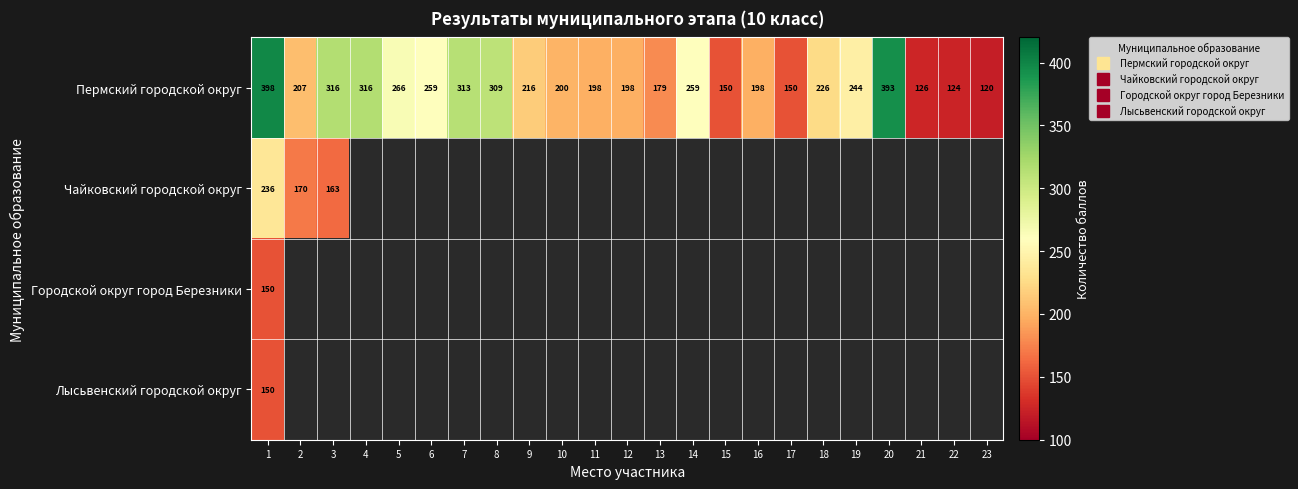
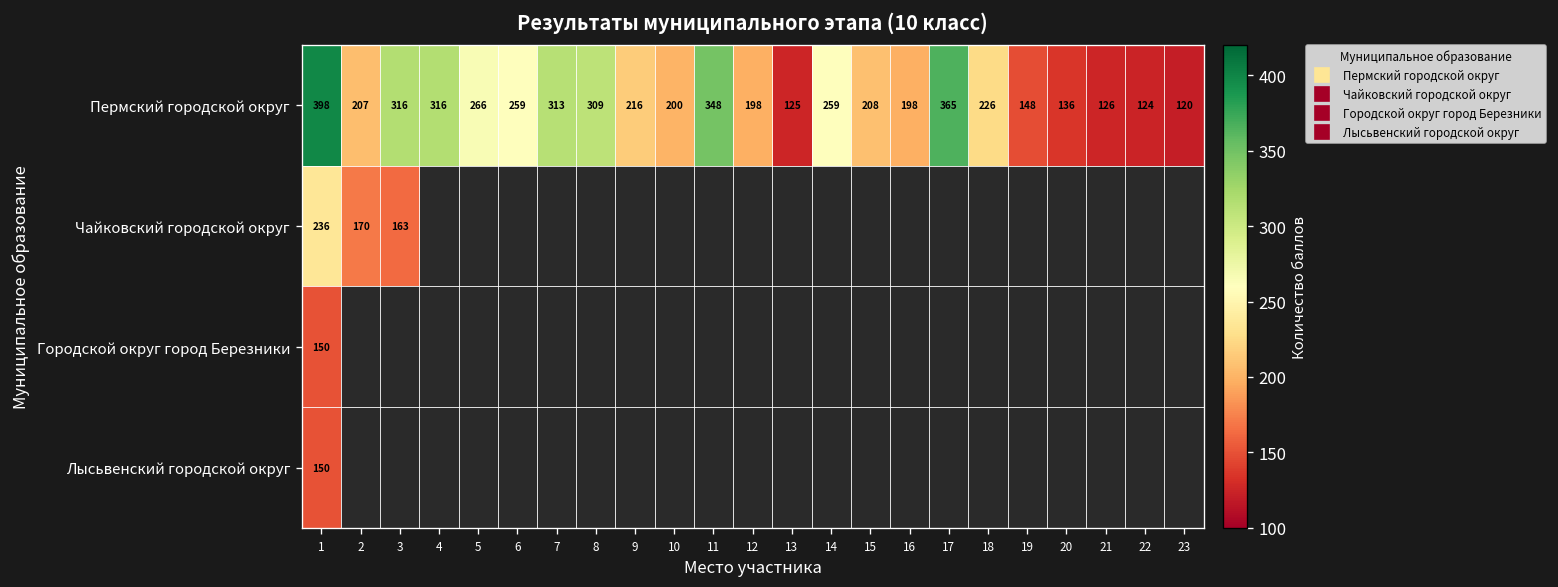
  {
    "Пермский городской округ": {
      "1": 398,
      "2": 207,
      "3": 316,
      "4": 316,
      "5": 266,
      "6": 259,
      "7": 313,
      "8": 309,
      "9": 216,
      "10": 200,
-     "11": 198,
+     "11": 348,
      "12": 198,
-     "13": 179,
+     "13": 125,
      "14": 259,
-     "15": 150,
+     "15": 208,
      "16": 198,
-     "17": 150,
+     "17": 365,
      "18": 226,
-     "19": 244,
-     "20": 393,
+     "19": 148,
+     "20": 136,
      "21": 126,
      "22": 124,
      "23": 120
    },
    "Чайковский городской округ": {
      "1": 236,
      "2": 170,
      "3": 163
    },
    "Городской округ город Березники": {
      "1": 150
    },
    "Лысьвенский городской округ": {
      "1": 150
    }
  }
